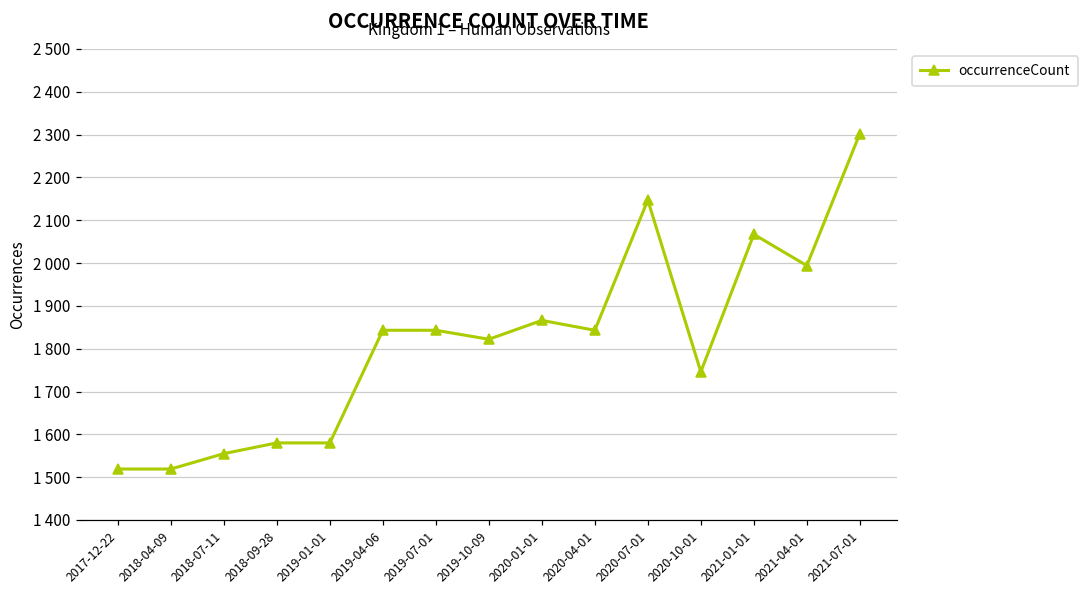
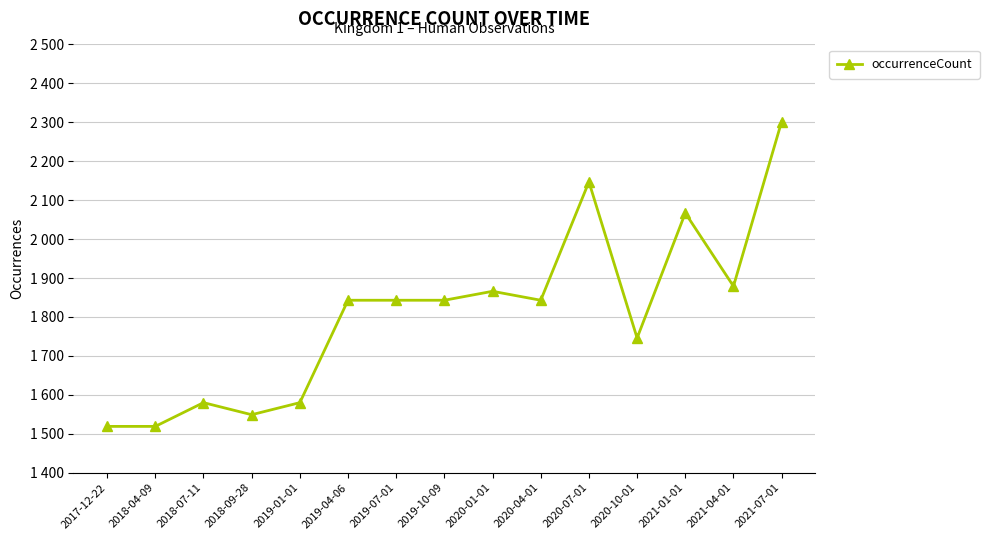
  {
    "2017-12-22": 1520,
    "2018-04-09": 1520,
-   "2018-07-11": 1560,
-   "2018-09-28": 1580,
+   "2018-07-11": 1580,
+   "2018-09-28": 1550,
    "2019-01-01": 1580,
    "2019-04-06": 1840,
    "2019-07-01": 1840,
-   "2019-10-09": 1820,
+   "2019-10-09": 1840,
    "2020-01-01": 1870,
    "2020-04-01": 1840,
    "2020-07-01": 2150,
    "2020-10-01": 1750,
    "2021-01-01": 2070,
-   "2021-04-01": 1990,
+   "2021-04-01": 1880,
    "2021-07-01": 2300
  }
